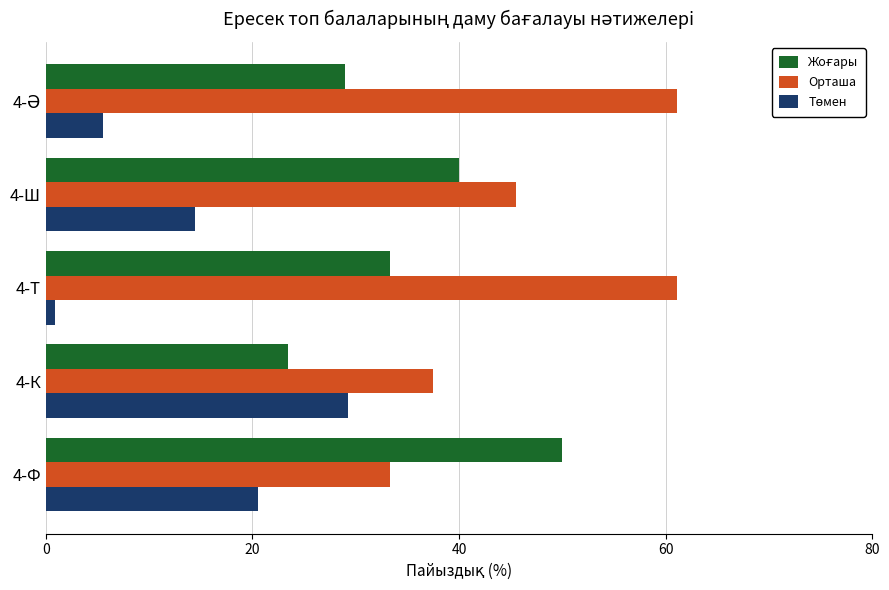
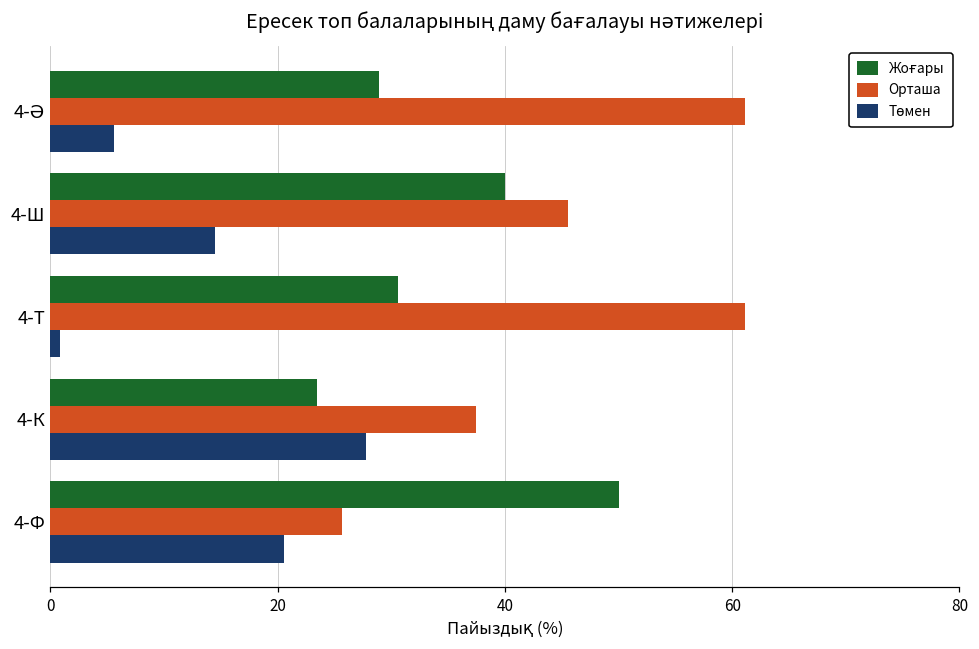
  {
    "Жоғары": {
      "4-Ә": 28.9,
      "4-Ш": 40.0,
-     "4-Т": 33.3,
+     "4-Т": 30.6,
      "4-К": 23.5,
      "4-Ф": 50.0
    },
    "Орташа": {
      "4-Ә": 61.1,
      "4-Ш": 45.6,
      "4-Т": 61.1,
      "4-К": 37.4,
-     "4-Ф": 33.3
+     "4-Ф": 25.7
    },
    "Төмен": {
      "4-Ә": 5.6,
      "4-Ш": 14.4,
      "4-Т": 0.9,
-     "4-К": 29.3,
+     "4-К": 27.8,
      "4-Ф": 20.6
    }
  }
